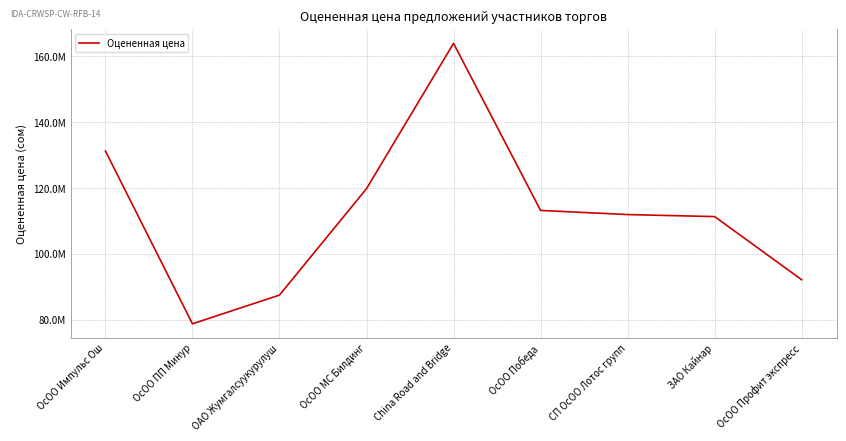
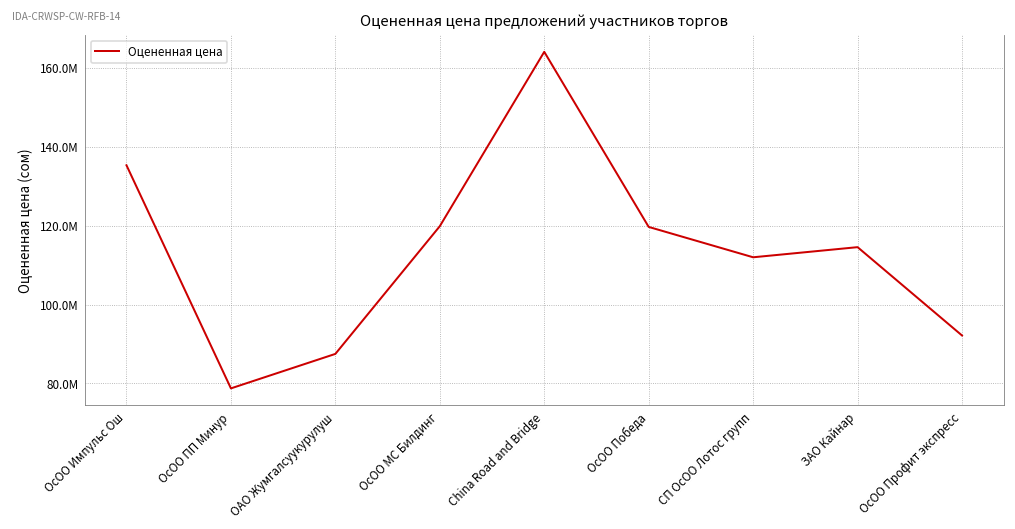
  {
-   "ОсОО Импульс Ош": 131000000,
+   "ОсОО Импульс Ош": 135000000,
    "ОсОО ПП Минур": 79000000,
    "ОАО Жумгалсуукурулуш": 87000000,
    "ОсОО МС Билдинг": 120000000,
    "China Road and Bridge": 164000000,
-   "ОсОО Победа": 113000000,
+   "ОсОО Победа": 120000000,
    "СП ОсОО Лотос групп": 112000000,
-   "ЗАО Кайнар": 111000000,
+   "ЗАО Кайнар": 115000000,
    "ОсОО Профит экспресс": 92000000
  }
